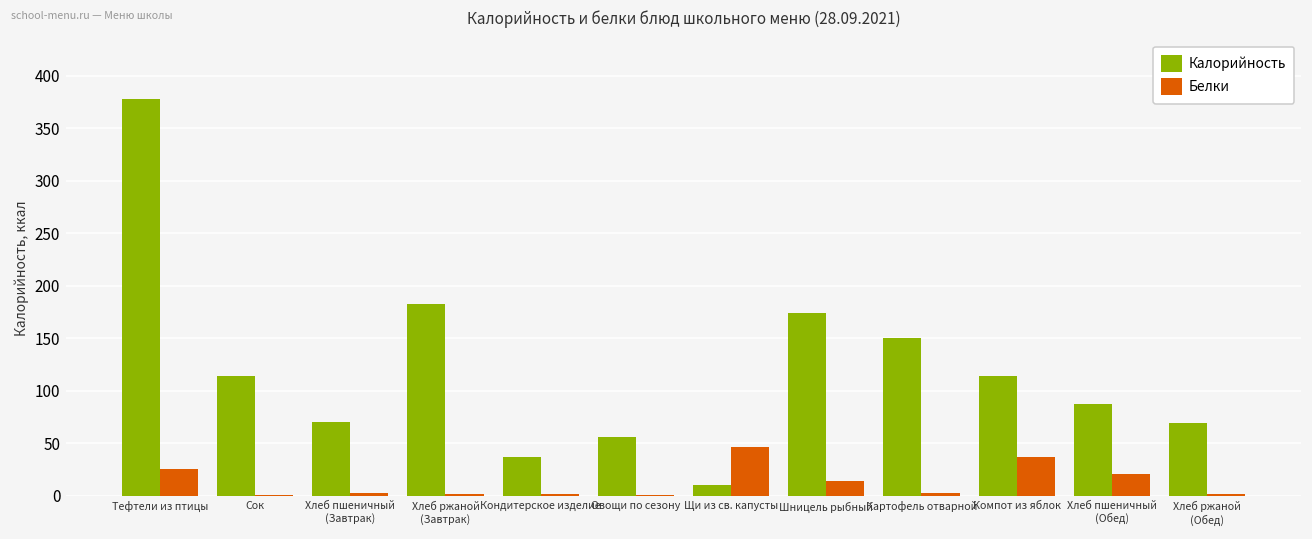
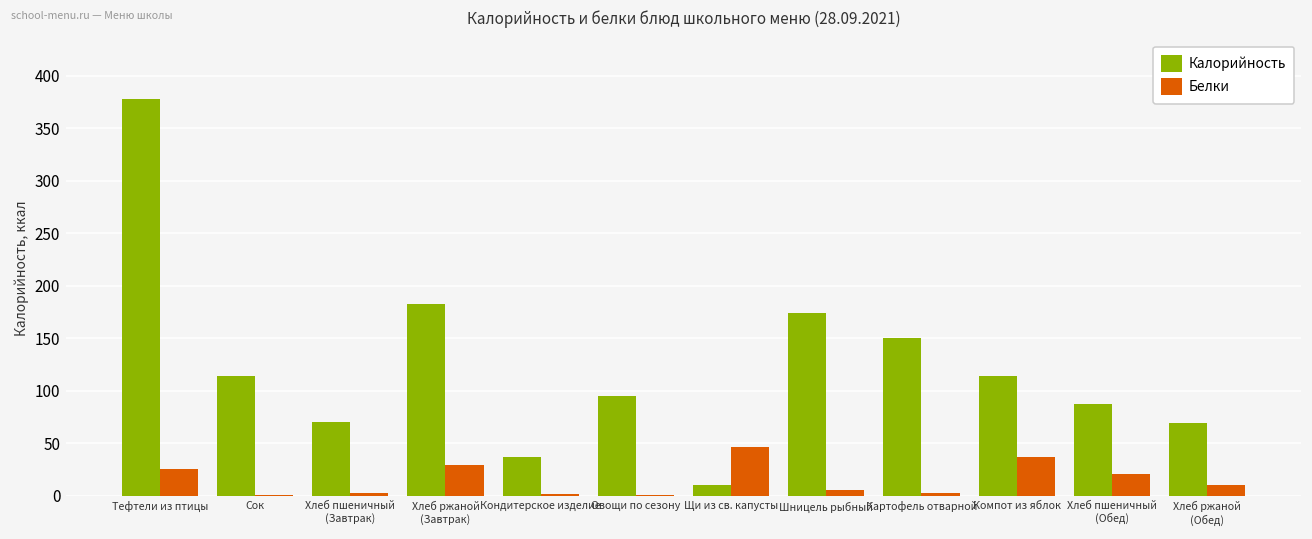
  {
    "Калорийность": {
      "Тефтели из птицы": 380,
      "Сок": 110,
      "Хлеб пшеничный (Завтрак)": 70,
      "Хлеб ржаной (Завтрак)": 180,
      "Кондитерское изделие": 40,
-     "Овощи по сезону": 60,
+     "Овощи по сезону": 100,
      "Щи из св. капусты": 10,
      "Шницель рыбный": 170,
      "Картофель отварной": 150,
      "Компот из яблок": 110,
      "Хлеб пшеничный (Обед)": 90,
      "Хлеб ржаной (Обед)": 70
    },
    "Белки": {
      "Тефтели из птицы": 30,
-     "Хлеб ржаной (Завтрак)": 0,
+     "Хлеб ржаной (Завтрак)": 30,
      "Щи из св. капусты": 50,
-     "Шницель рыбный": 14,
+     "Шницель рыбный": 6,
      "Картофель отварной": 0,
      "Компот из яблок": 40,
      "Хлеб пшеничный (Обед)": 20,
-     "Хлеб ржаной (Обед)": 0
+     "Хлеб ржаной (Обед)": 10
    }
  }
